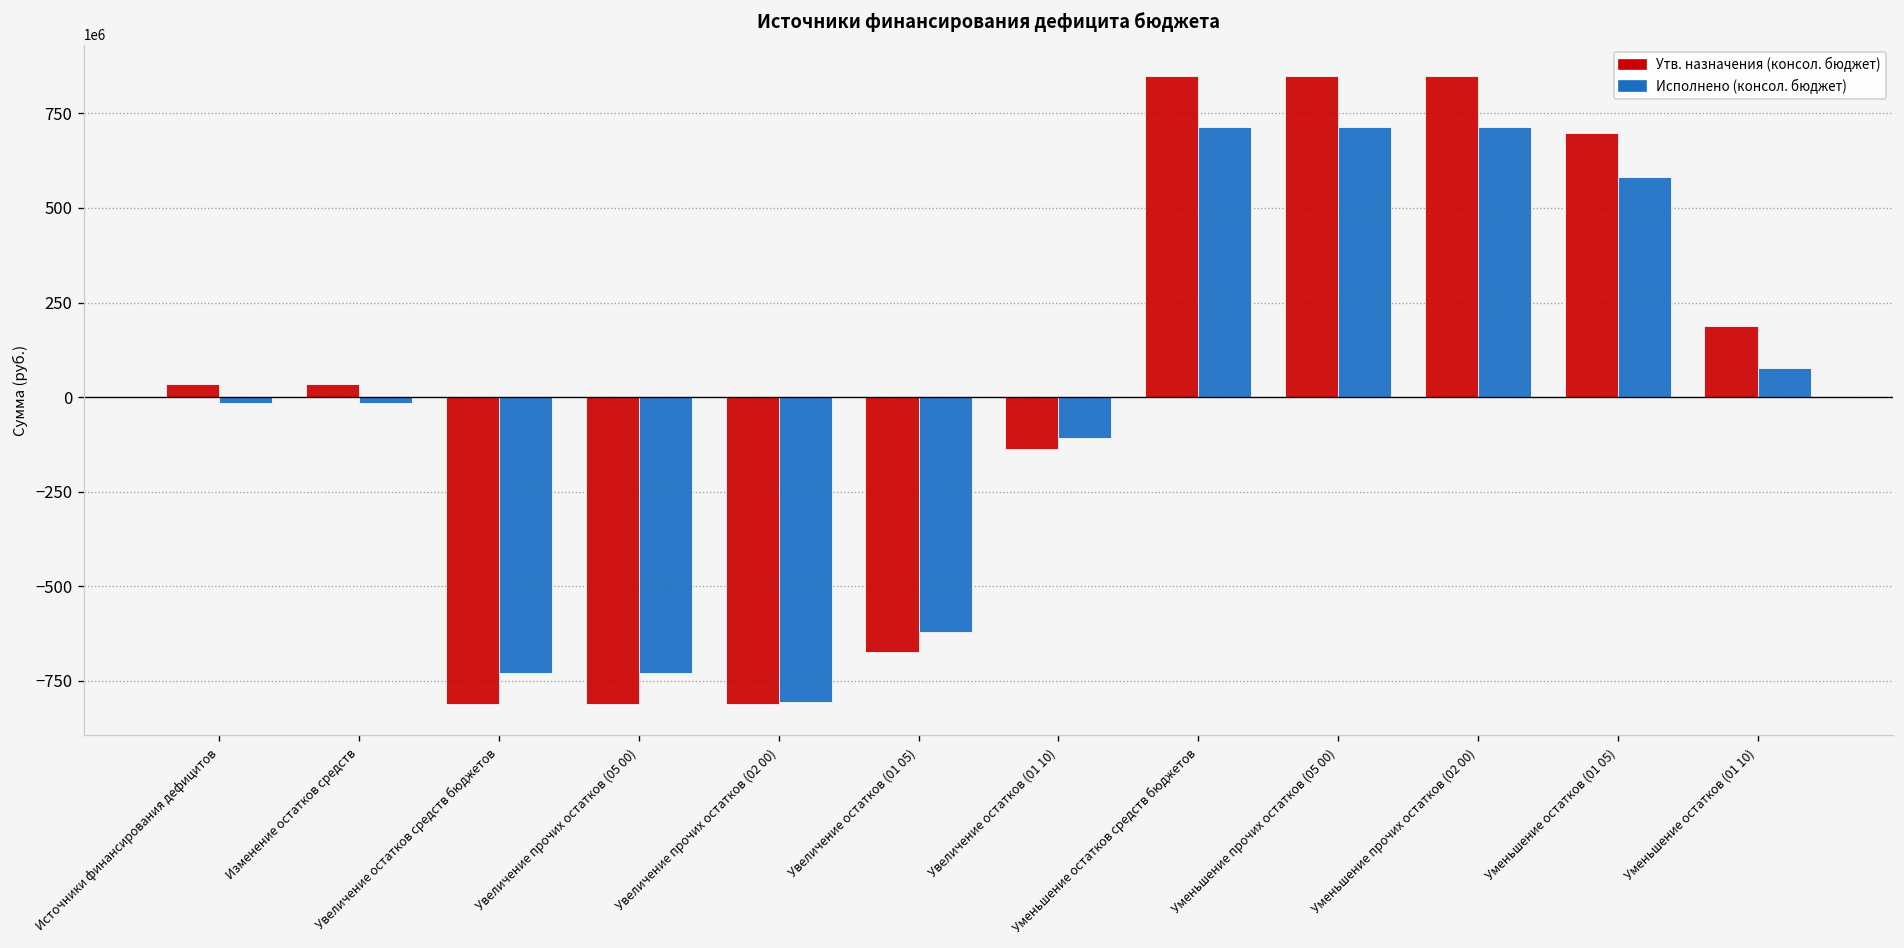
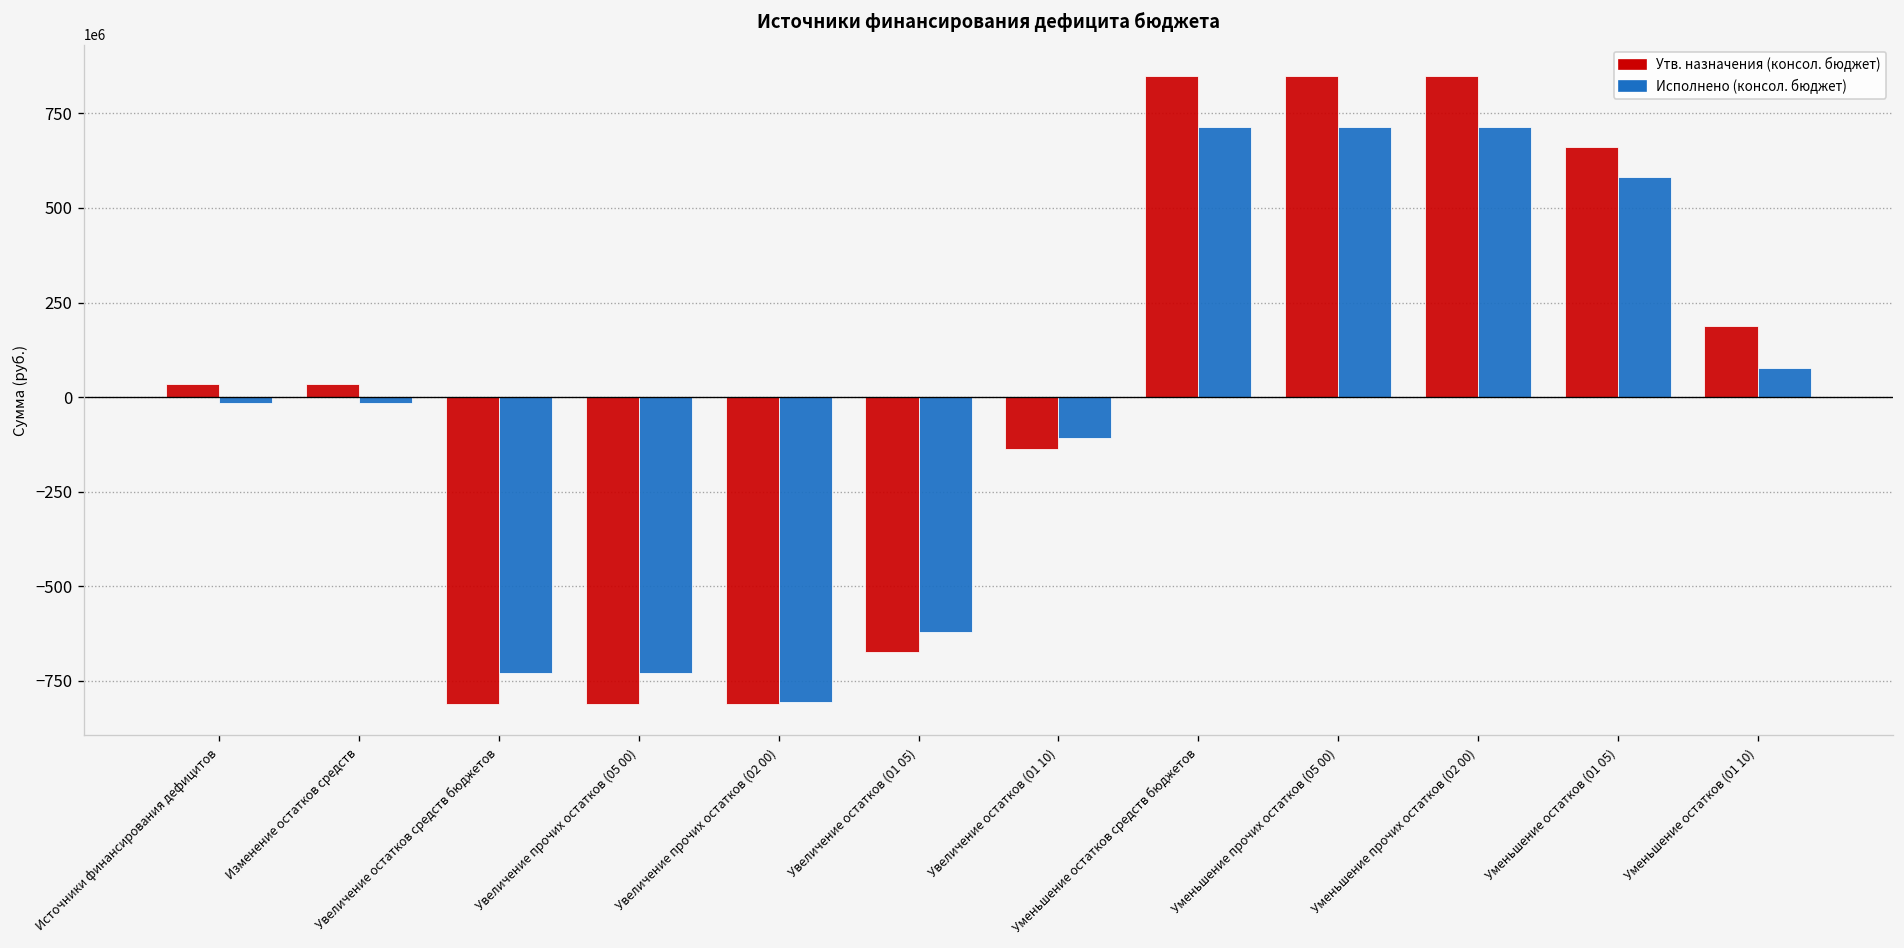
  {
    "Утв. назначения (консол. бюджет)": {
      "Источники финансирования дефицитов": 30000000,
      "Изменение остатков средств": 30000000,
      "Увеличение остатков средств бюджетов": -810000000,
      "Увеличение прочих остатков (05 00)": -810000000,
      "Увеличение прочих остатков (02 00)": -810000000,
      "Увеличение остатков (01 05)": -680000000,
      "Увеличение остатков (01 10)": -140000000,
      "Уменьшение остатков средств бюджетов": 850000000,
      "Уменьшение прочих остатков (05 00)": 850000000,
      "Уменьшение прочих остатков (02 00)": 850000000,
-     "Уменьшение остатков (01 05)": 700000000,
+     "Уменьшение остатков (01 05)": 660000000,
      "Уменьшение остатков (01 10)": 190000000
    },
    "Исполнено (консол. бюджет)": {
      "Источники финансирования дефицитов": -10000000,
      "Изменение остатков средств": -10000000,
      "Увеличение остатков средств бюджетов": -730000000,
      "Увеличение прочих остатков (05 00)": -730000000,
      "Увеличение прочих остатков (02 00)": -810000000,
      "Увеличение остатков (01 05)": -620000000,
      "Увеличение остатков (01 10)": -110000000,
      "Уменьшение остатков средств бюджетов": 710000000,
      "Уменьшение прочих остатков (05 00)": 710000000,
      "Уменьшение прочих остатков (02 00)": 710000000,
      "Уменьшение остатков (01 05)": 580000000,
      "Уменьшение остатков (01 10)": 80000000
    }
  }
